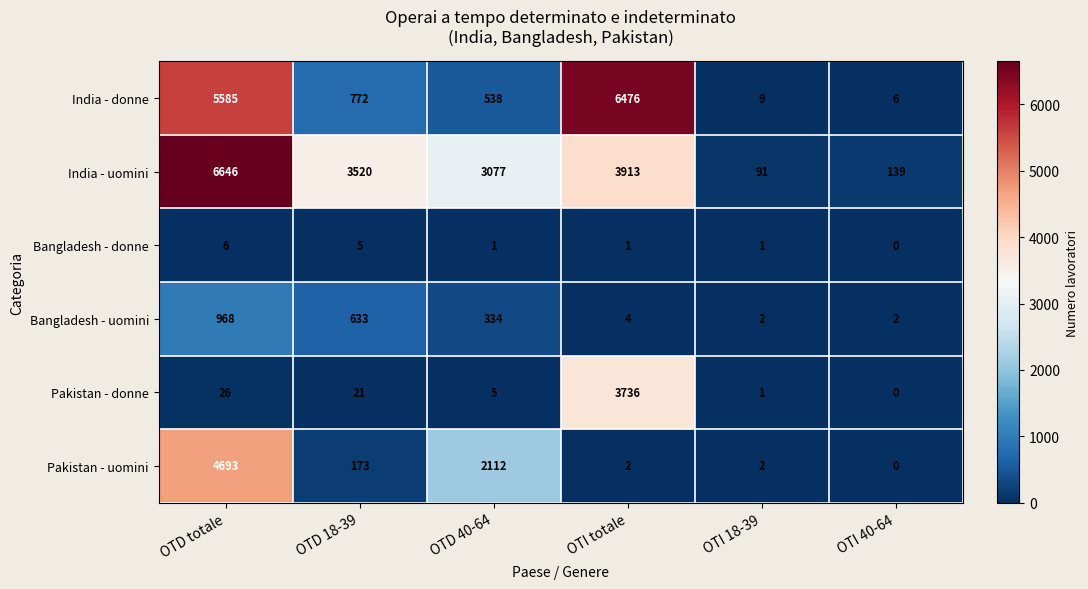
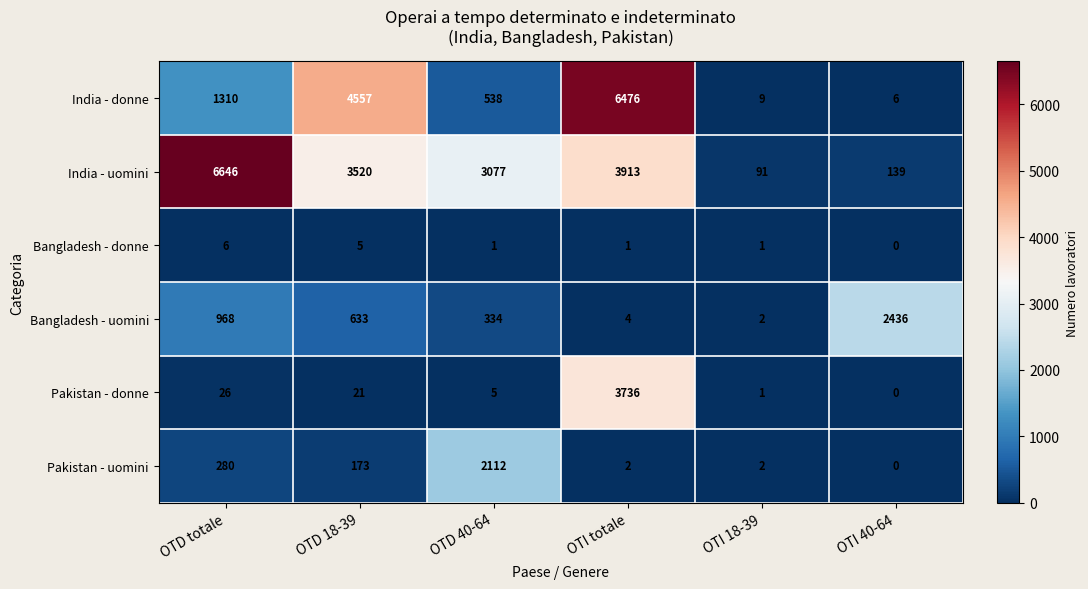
  {
    "India - donne": {
-     "OTD totale": 5585,
-     "OTD 18-39": 772,
+     "OTD totale": 1310,
+     "OTD 18-39": 4557,
      "OTD 40-64": 538,
      "OTI totale": 6476,
      "OTI 18-39": 9,
      "OTI 40-64": 6
    },
    "India - uomini": {
      "OTD totale": 6646,
      "OTD 18-39": 3520,
      "OTD 40-64": 3077,
      "OTI totale": 3913,
      "OTI 18-39": 91,
      "OTI 40-64": 139
    },
    "Bangladesh - donne": {
      "OTD totale": 6,
      "OTD 18-39": 5,
      "OTD 40-64": 1,
      "OTI totale": 1,
      "OTI 18-39": 1,
      "OTI 40-64": 0
    },
    "Bangladesh - uomini": {
      "OTD totale": 968,
      "OTD 18-39": 633,
      "OTD 40-64": 334,
      "OTI totale": 4,
      "OTI 18-39": 2,
-     "OTI 40-64": 2
+     "OTI 40-64": 2436
    },
    "Pakistan - donne": {
      "OTD totale": 26,
      "OTD 18-39": 21,
      "OTD 40-64": 5,
      "OTI totale": 3736,
      "OTI 18-39": 1,
      "OTI 40-64": 0
    },
    "Pakistan - uomini": {
-     "OTD totale": 4693,
+     "OTD totale": 280,
      "OTD 18-39": 173,
      "OTD 40-64": 2112,
      "OTI totale": 2,
      "OTI 18-39": 2,
      "OTI 40-64": 0
    }
  }
